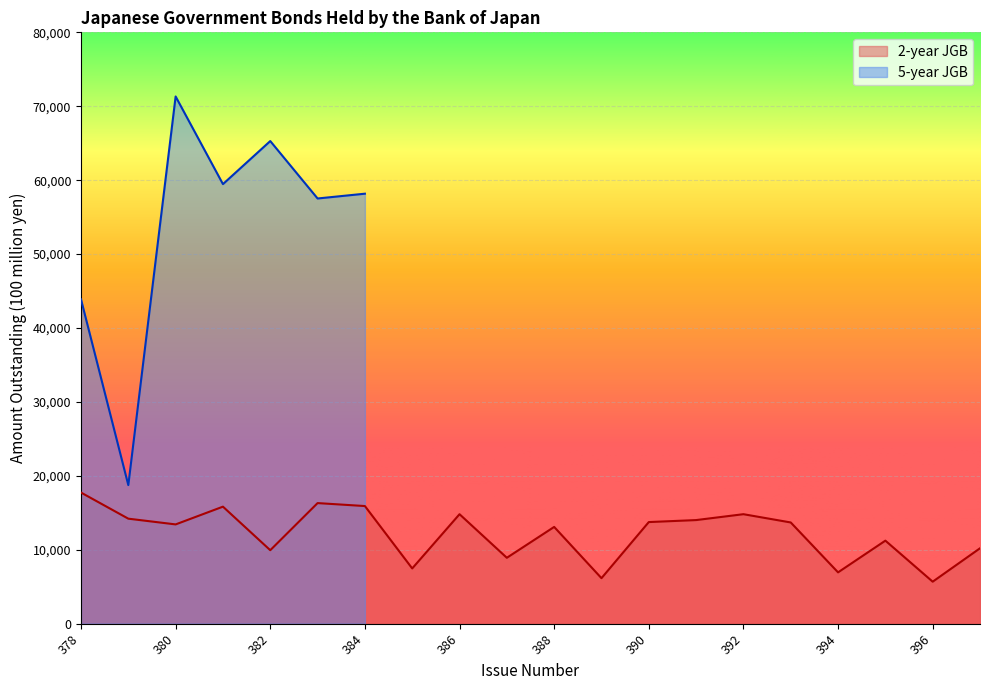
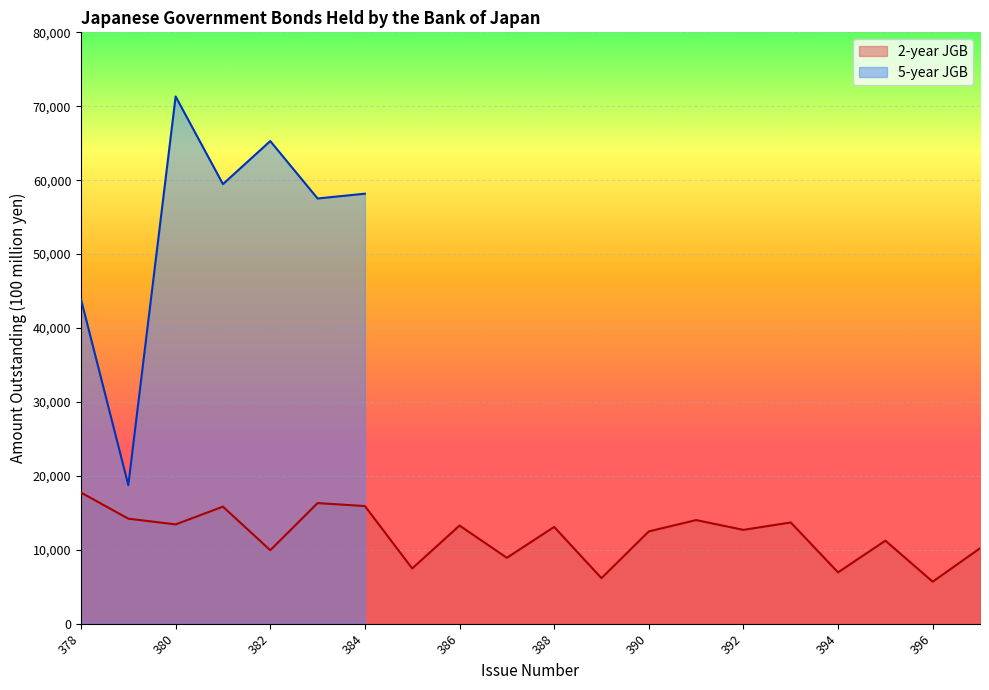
  {
    "2-year JGB": {
      "378": "18,000",
      "380": "13,000",
      "382": "10,000",
      "384": "16,000",
-     "386": "15,000",
+     "386": "13,000",
      "388": "13,000",
-     "390": "14,000",
-     "392": "15,000",
+     "390": "12,000",
+     "392": "13,000",
      "394": "7,000",
      "396": "6,000"
    },
    "5-year JGB": {
      "378": "44,000",
      "380": "71,000",
      "382": "65,000",
      "384": "58,000"
    }
  }
